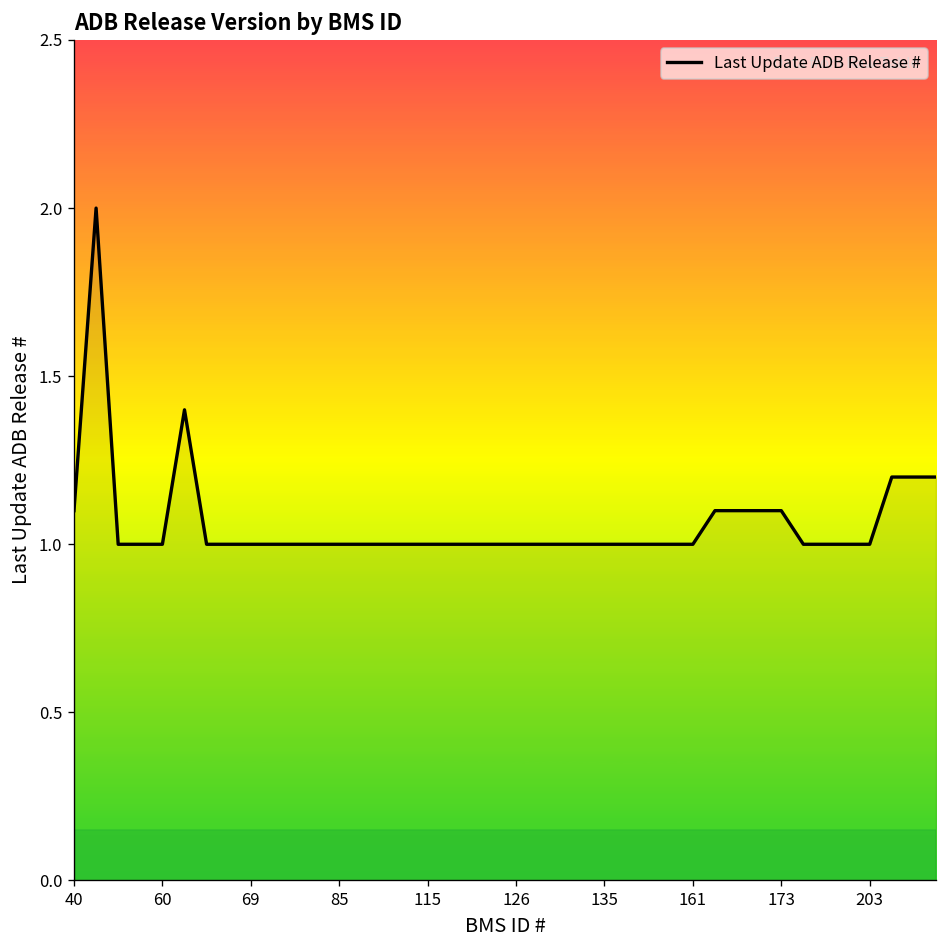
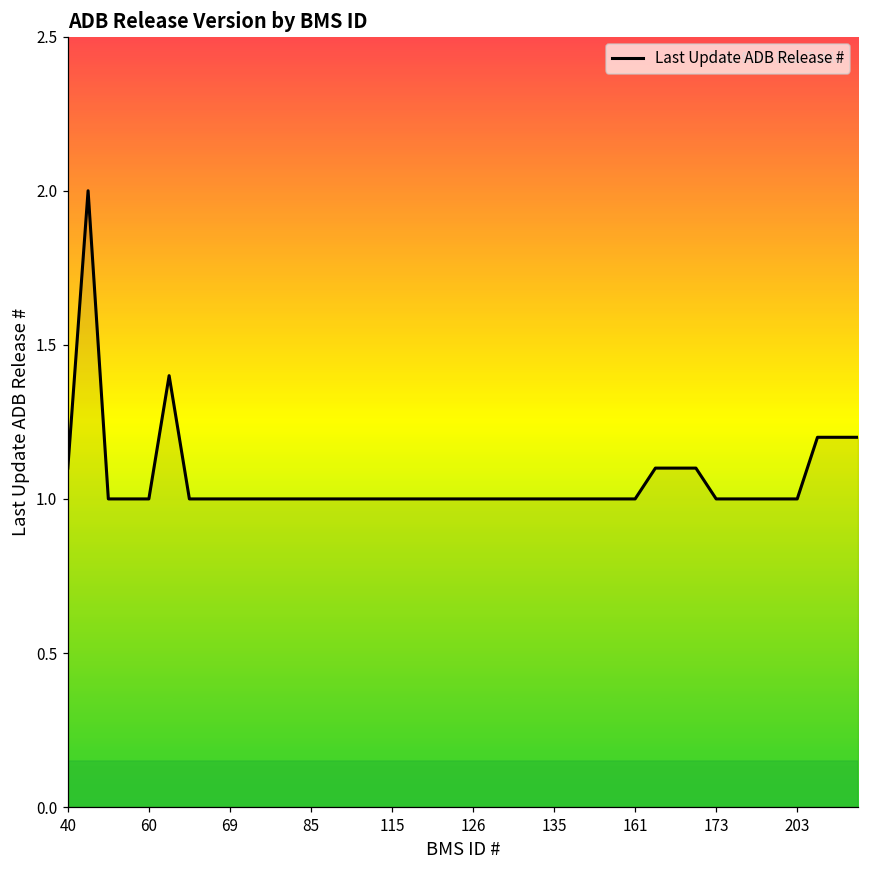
  {
    "40": 1.1,
    "60": 1.0,
    "69": 1.0,
    "85": 1.0,
    "115": 1.0,
    "126": 1.0,
    "135": 1.0,
    "161": 1.0,
-   "173": 1.1,
+   "173": 1.0,
    "203": 1.0
  }
